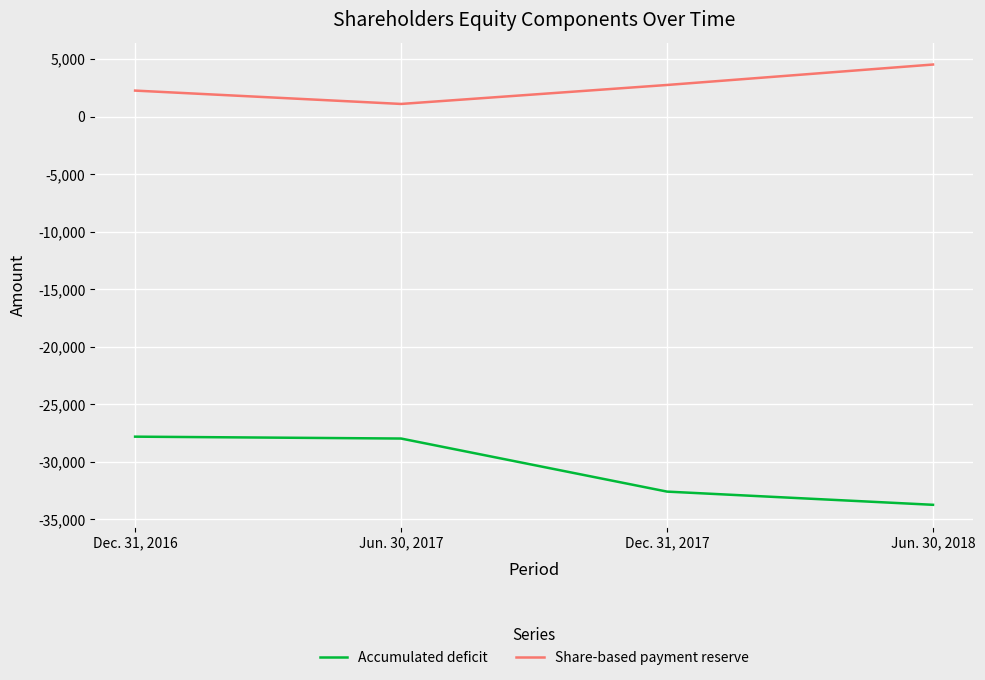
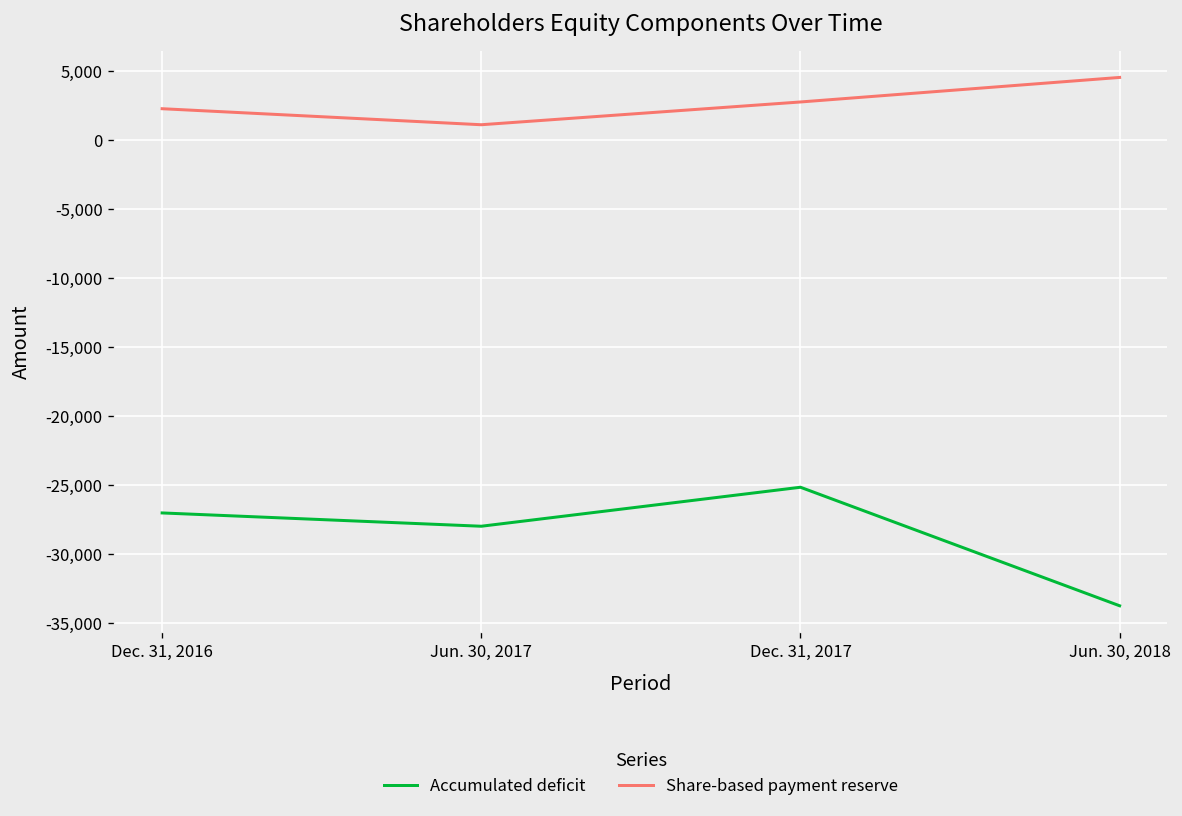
  {
    "Accumulated deficit": {
-     "Dec. 31, 2016": "-27,800",
+     "Dec. 31, 2016": "-27,000",
      "Jun. 30, 2017": "-28,000",
-     "Dec. 31, 2017": "-32,600",
+     "Dec. 31, 2017": "-25,100",
      "Jun. 30, 2018": "-33,700"
    },
    "Share-based payment reserve": {
      "Dec. 31, 2016": "2,300",
      "Jun. 30, 2017": "1,100",
      "Dec. 31, 2017": "2,700",
      "Jun. 30, 2018": "4,500"
    }
  }
